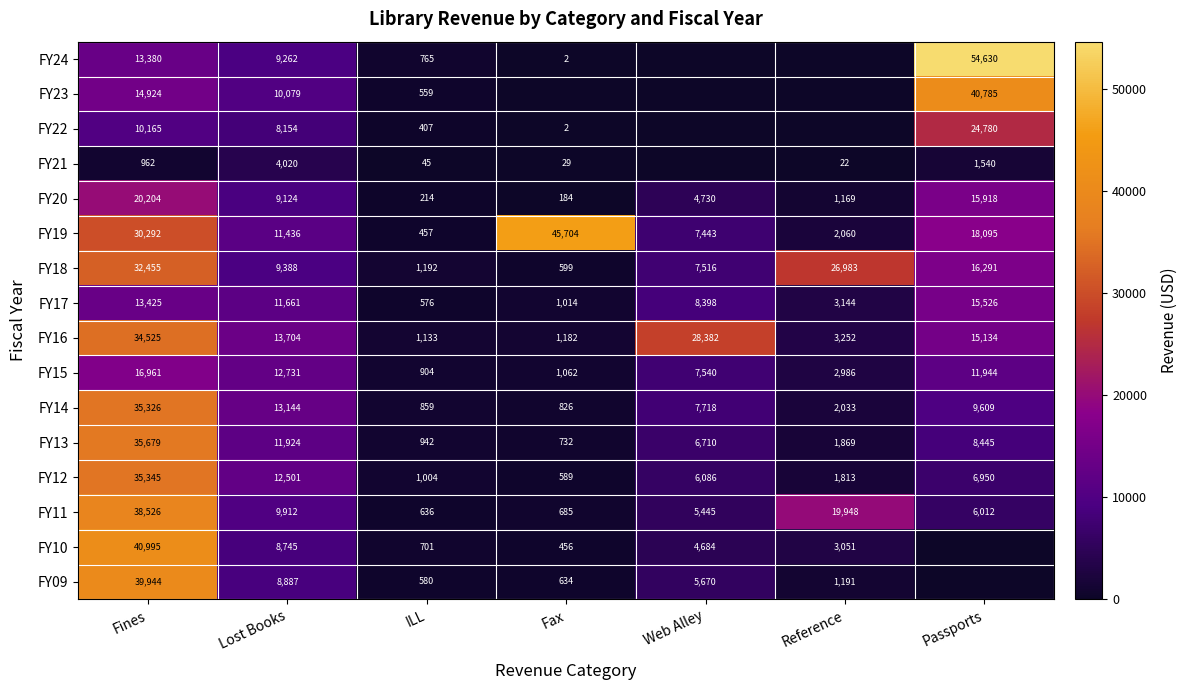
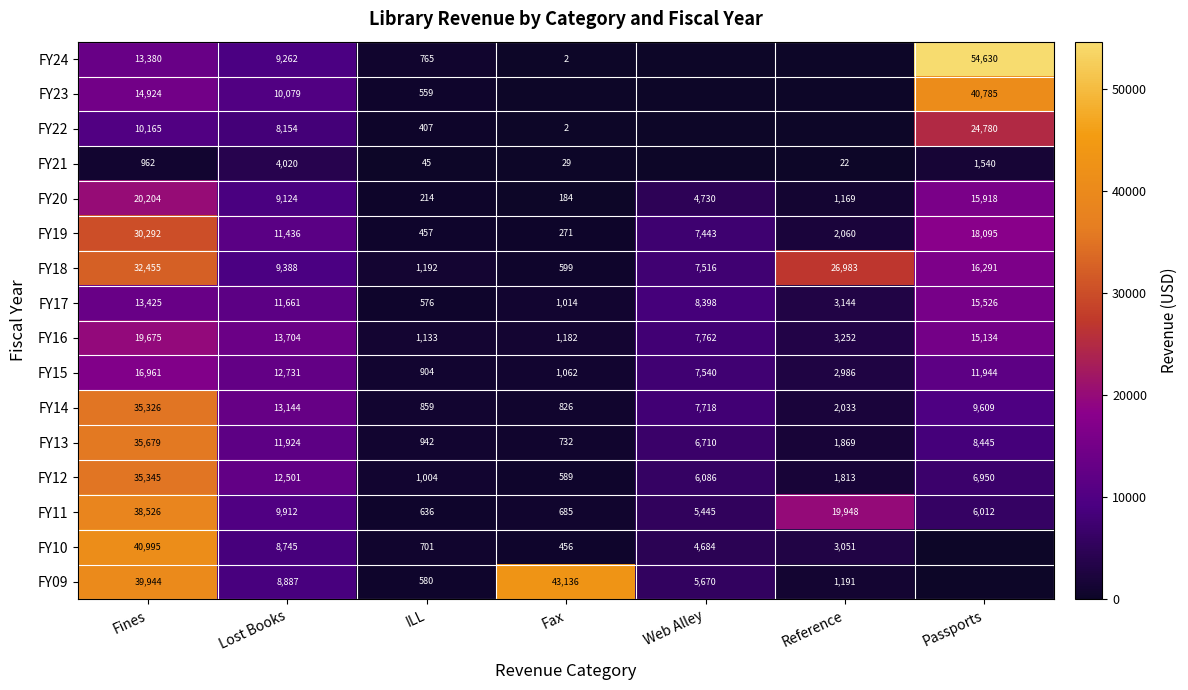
  {
    "FY24": {
      "Fines": "13,380",
      "Lost Books": "9,262",
      "ILL": "765",
      "Fax": "2",
      "Passports": "54,630"
    },
    "FY23": {
      "Fines": "14,924",
      "Lost Books": "10,079",
      "ILL": "559",
      "Passports": "40,785"
    },
    "FY22": {
      "Fines": "10,165",
      "Lost Books": "8,154",
      "ILL": "407",
      "Fax": "2",
      "Passports": "24,780"
    },
    "FY21": {
      "Fines": "962",
      "Lost Books": "4,020",
      "ILL": "45",
      "Fax": "29",
      "Reference": "22",
      "Passports": "1,540"
    },
    "FY20": {
      "Fines": "20,204",
      "Lost Books": "9,124",
      "ILL": "214",
      "Fax": "184",
      "Web Alley": "4,730",
      "Reference": "1,169",
      "Passports": "15,918"
    },
    "FY19": {
      "Fines": "30,292",
      "Lost Books": "11,436",
      "ILL": "457",
-     "Fax": "45,704",
+     "Fax": "271",
      "Web Alley": "7,443",
      "Reference": "2,060",
      "Passports": "18,095"
    },
    "FY18": {
      "Fines": "32,455",
      "Lost Books": "9,388",
      "ILL": "1,192",
      "Fax": "599",
      "Web Alley": "7,516",
      "Reference": "26,983",
      "Passports": "16,291"
    },
    "FY17": {
      "Fines": "13,425",
      "Lost Books": "11,661",
      "ILL": "576",
      "Fax": "1,014",
      "Web Alley": "8,398",
      "Reference": "3,144",
      "Passports": "15,526"
    },
    "FY16": {
-     "Fines": "34,525",
+     "Fines": "19,675",
      "Lost Books": "13,704",
      "ILL": "1,133",
      "Fax": "1,182",
-     "Web Alley": "28,382",
+     "Web Alley": "7,762",
      "Reference": "3,252",
      "Passports": "15,134"
    },
    "FY15": {
      "Fines": "16,961",
      "Lost Books": "12,731",
      "ILL": "904",
      "Fax": "1,062",
      "Web Alley": "7,540",
      "Reference": "2,986",
      "Passports": "11,944"
    },
    "FY14": {
      "Fines": "35,326",
      "Lost Books": "13,144",
      "ILL": "859",
      "Fax": "826",
      "Web Alley": "7,718",
      "Reference": "2,033",
      "Passports": "9,609"
    },
    "FY13": {
      "Fines": "35,679",
      "Lost Books": "11,924",
      "ILL": "942",
      "Fax": "732",
      "Web Alley": "6,710",
      "Reference": "1,869",
      "Passports": "8,445"
    },
    "FY12": {
      "Fines": "35,345",
      "Lost Books": "12,501",
      "ILL": "1,004",
      "Fax": "589",
      "Web Alley": "6,086",
      "Reference": "1,813",
      "Passports": "6,950"
    },
    "FY11": {
      "Fines": "38,526",
      "Lost Books": "9,912",
      "ILL": "636",
      "Fax": "685",
      "Web Alley": "5,445",
      "Reference": "19,948",
      "Passports": "6,012"
    },
    "FY10": {
      "Fines": "40,995",
      "Lost Books": "8,745",
      "ILL": "701",
      "Fax": "456",
      "Web Alley": "4,684",
      "Reference": "3,051"
    },
    "FY09": {
      "Fines": "39,944",
      "Lost Books": "8,887",
      "ILL": "580",
-     "Fax": "634",
+     "Fax": "43,136",
      "Web Alley": "5,670",
      "Reference": "1,191"
    }
  }
